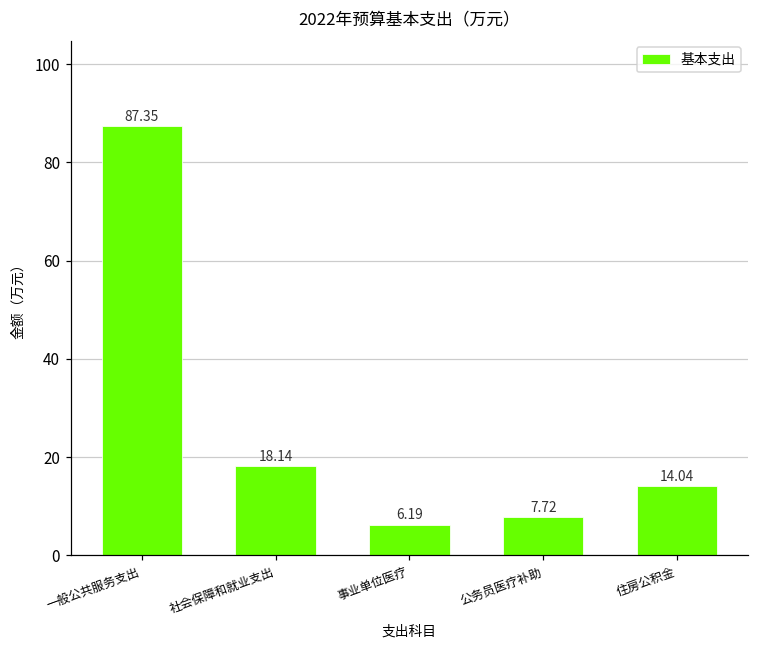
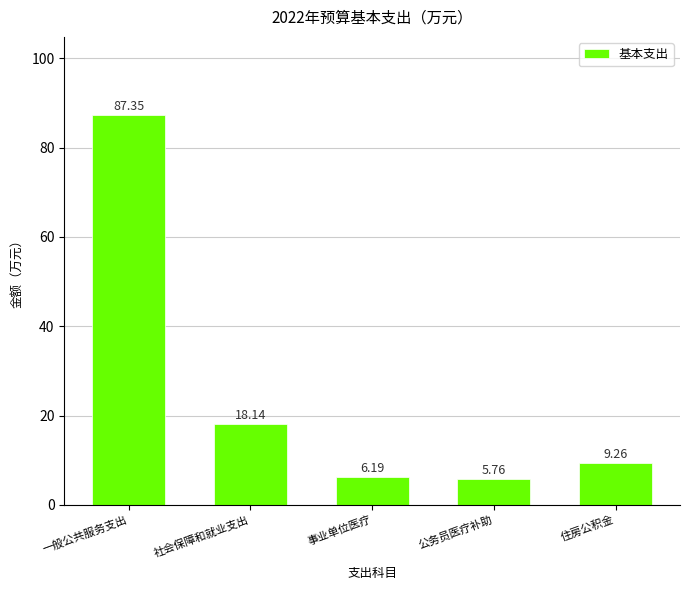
  {
    "一般公共服务支出": 87.35,
    "社会保障和就业支出": 18.14,
    "事业单位医疗": 6.19,
-   "公务员医疗补助": 7.72,
-   "住房公积金": 14.04
+   "公务员医疗补助": 5.76,
+   "住房公积金": 9.26
  }
